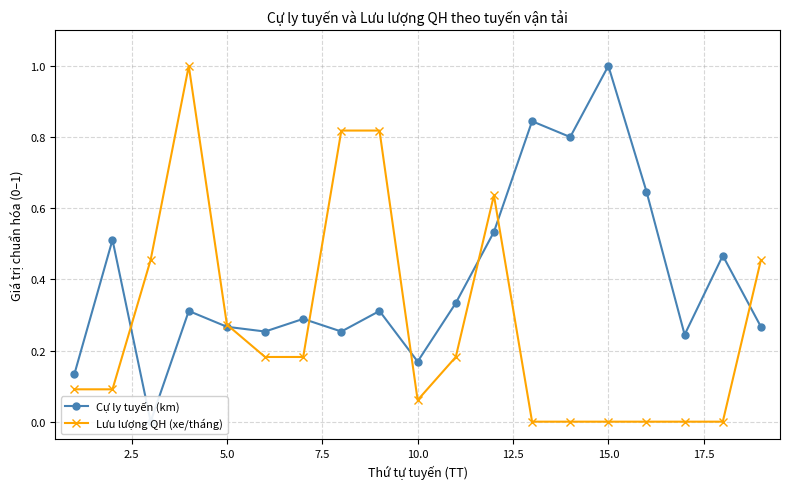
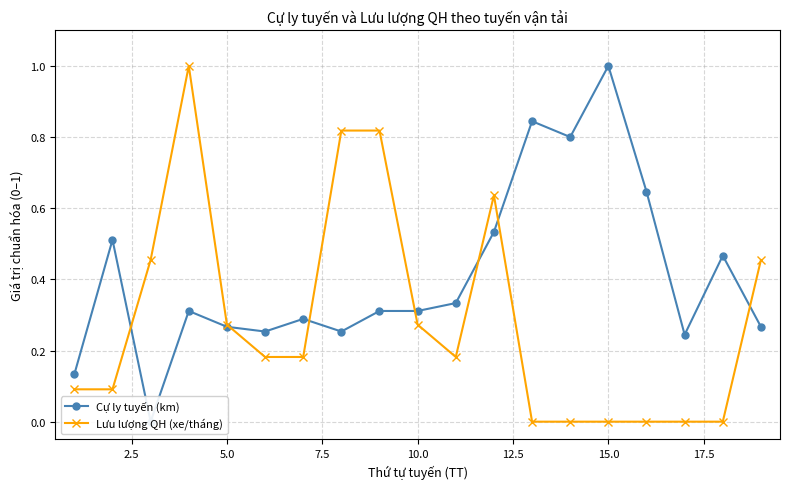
  {
    "Cự ly tuyến (km)": {
-     "10.0": 0.17,
+     "10.0": 0.31,
      "15.0": 1.00
    },
    "Lưu lượng QH (xe/tháng)": {
-     "10.0": 0.06,
+     "10.0": 0.27,
      "15.0": 0.00
    }
  }
